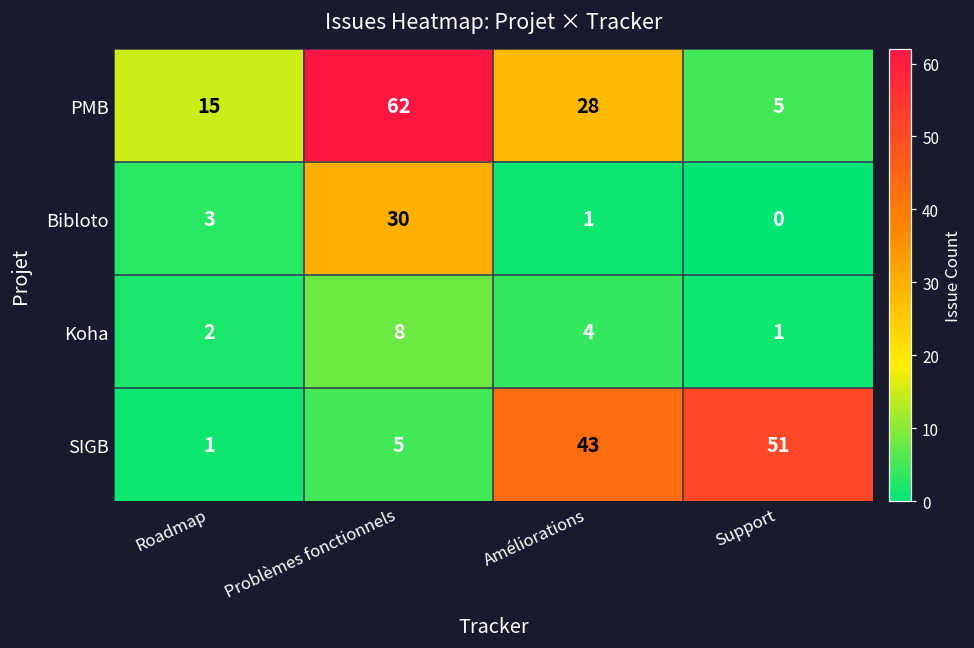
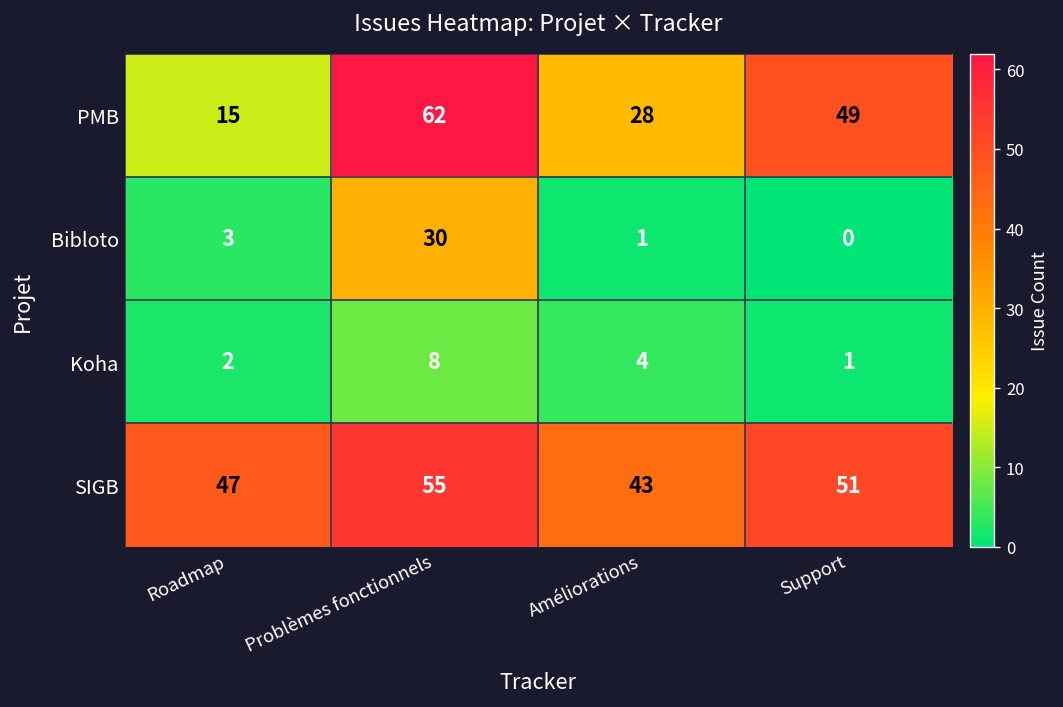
  {
    "PMB": {
      "Roadmap": 15,
      "Problèmes fonctionnels": 62,
      "Améliorations": 28,
-     "Support": 5
+     "Support": 49
    },
    "Bibloto": {
      "Roadmap": 3,
      "Problèmes fonctionnels": 30,
      "Améliorations": 1,
      "Support": 0
    },
    "Koha": {
      "Roadmap": 2,
      "Problèmes fonctionnels": 8,
      "Améliorations": 4,
      "Support": 1
    },
    "SIGB": {
-     "Roadmap": 1,
-     "Problèmes fonctionnels": 5,
+     "Roadmap": 47,
+     "Problèmes fonctionnels": 55,
      "Améliorations": 43,
      "Support": 51
    }
  }
